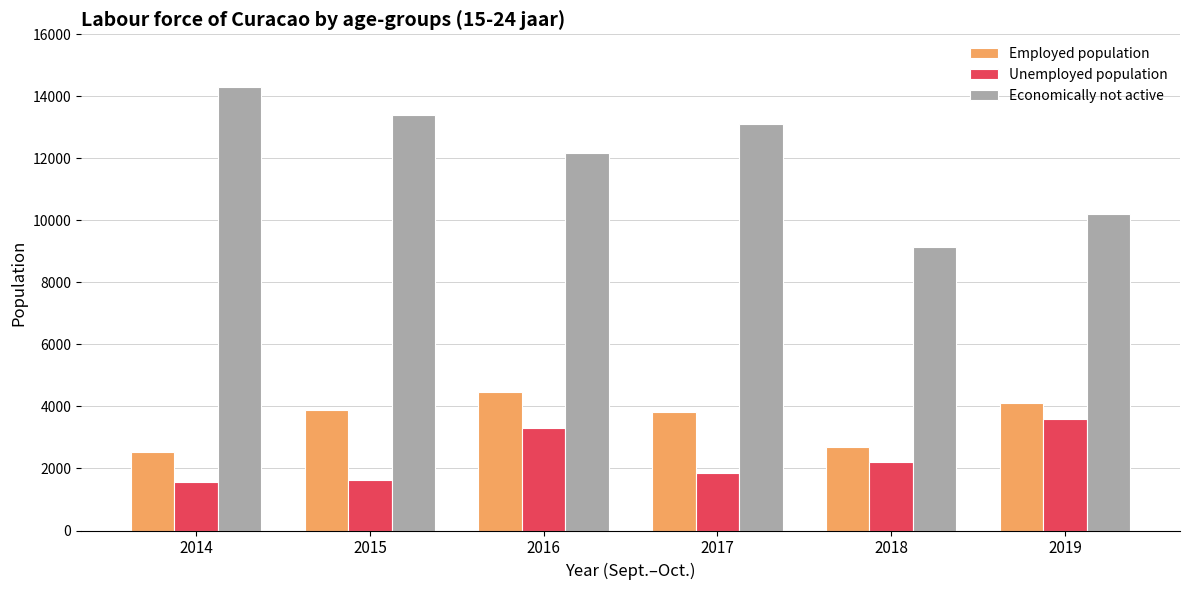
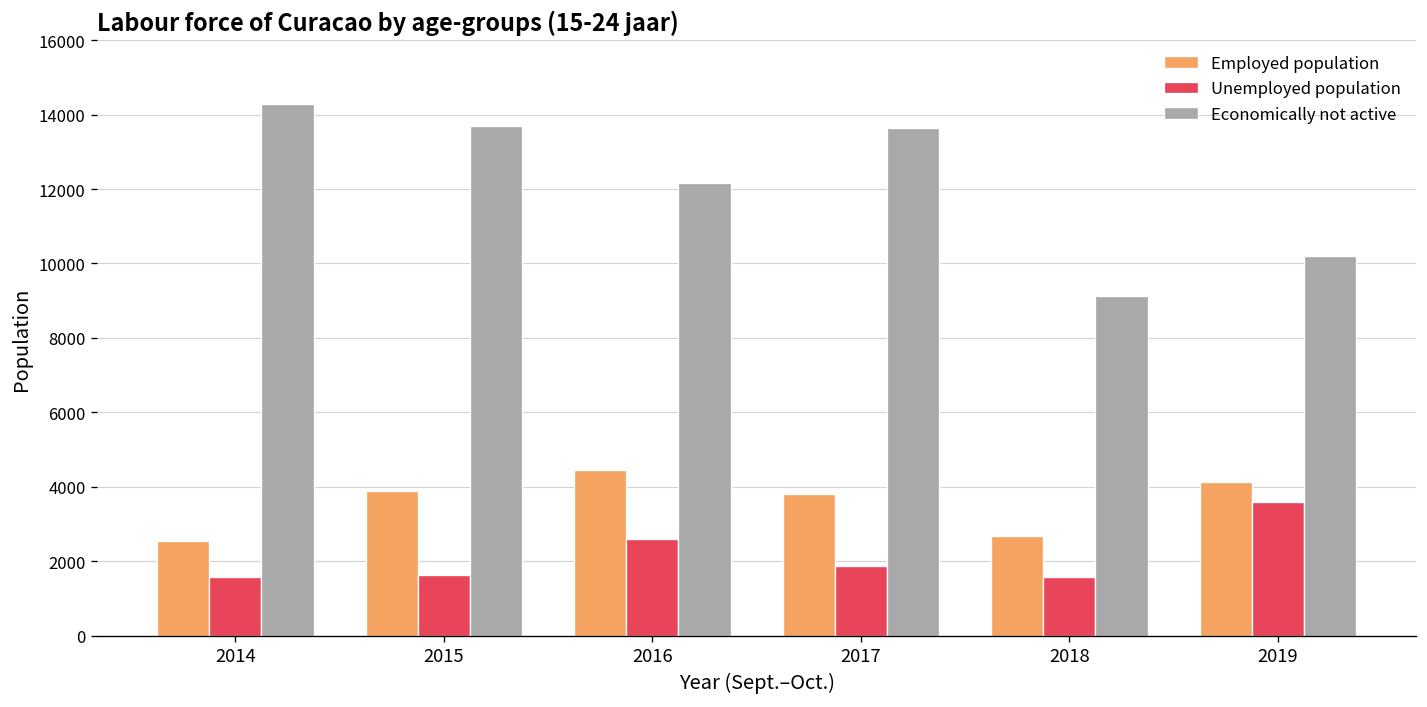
  {
    "Employed population": {
      "2014": 2500,
      "2015": 3900,
      "2016": 4500,
      "2017": 3800,
      "2018": 2700,
      "2019": 4100
    },
    "Unemployed population": {
      "2014": 1600,
      "2015": 1600,
-     "2016": 3300,
+     "2016": 2600,
      "2017": 1900,
-     "2018": 2200,
+     "2018": 1600,
      "2019": 3600
    },
    "Economically not active": {
      "2014": 14300,
-     "2015": 13400,
+     "2015": 13700,
      "2016": 12200,
-     "2017": 13100,
+     "2017": 13600,
      "2018": 9100,
      "2019": 10200
    }
  }
